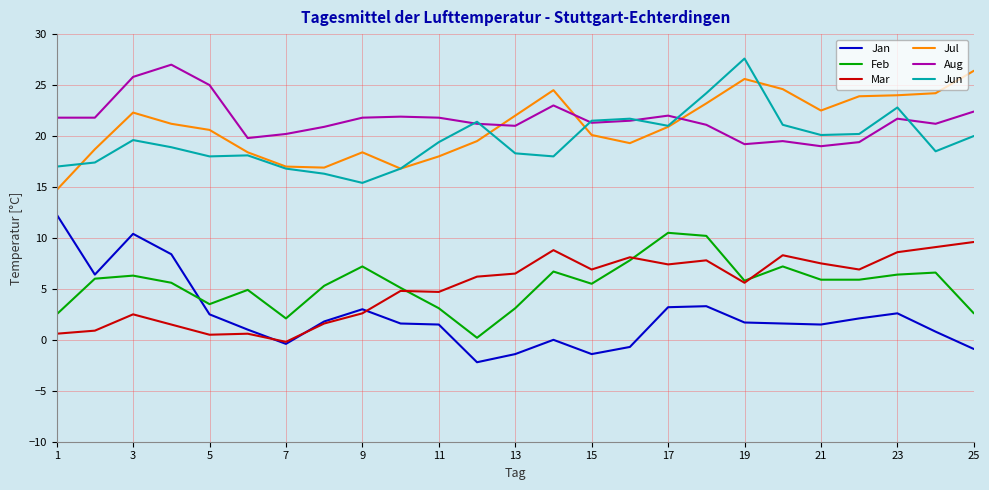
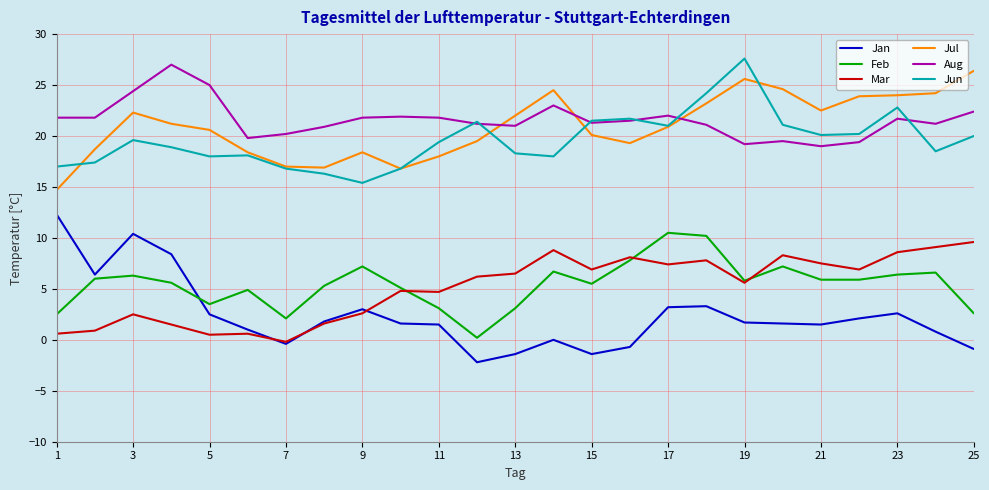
  {
    "Jan": {
      "1": 12.3,
      "3": 10.4,
      "5": 2.5,
      "9": 3.0,
      "11": 1.5,
      "13": -1.4,
      "15": -1.4,
      "17": 3.2,
      "19": 1.7,
      "21": 1.5,
      "23": 2.6,
      "25": -0.9
    },
    "Feb": {
      "1": 2.5,
      "3": 6.3,
      "5": 3.5,
      "7": 2.1,
      "9": 7.2,
      "11": 3.1,
      "13": 3.1,
      "15": 5.5,
      "17": 10.5,
      "21": 5.9,
      "23": 6.4,
      "25": 2.6
    },
    "Mar": {
      "1": 0.6,
      "3": 2.5,
      "5": 0.5,
      "9": 2.6,
      "11": 4.7,
      "13": 6.5,
      "15": 6.9,
      "17": 7.4,
      "21": 7.5,
      "23": 8.6,
      "25": 9.6
    },
    "Jul": {
      "1": 14.7,
      "3": 22.3,
      "5": 20.6,
      "9": 18.4,
      "11": 18.0,
      "13": 22.0,
      "15": 20.1,
      "19": 25.6,
      "21": 22.5,
      "23": 24.0,
      "25": 26.4
    },
    "Aug": {
      "1": 21.8,
-     "3": 25.8,
+     "3": 24.4,
      "5": 25.0,
      "7": 20.2,
      "9": 21.8,
      "11": 21.8,
      "13": 21.0,
      "17": 22.0,
      "19": 19.2,
      "21": 19.0,
      "23": 21.7,
      "25": 22.4
    },
    "Jun": {
      "1": 17.0,
      "3": 19.6,
      "5": 18.0,
      "9": 15.4,
      "11": 19.4,
      "13": 18.3,
      "19": 27.6,
      "21": 20.1,
      "23": 22.8,
      "25": 20.0
    }
  }
